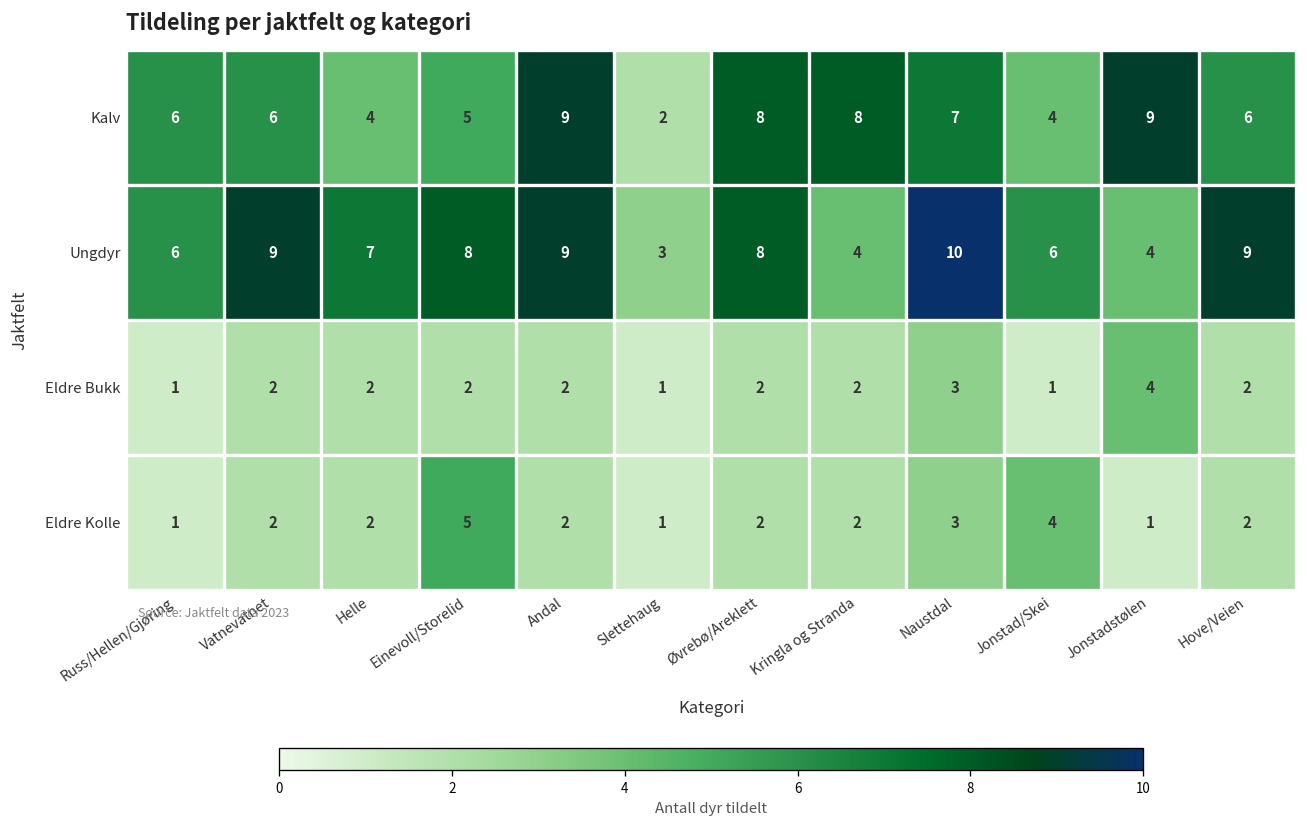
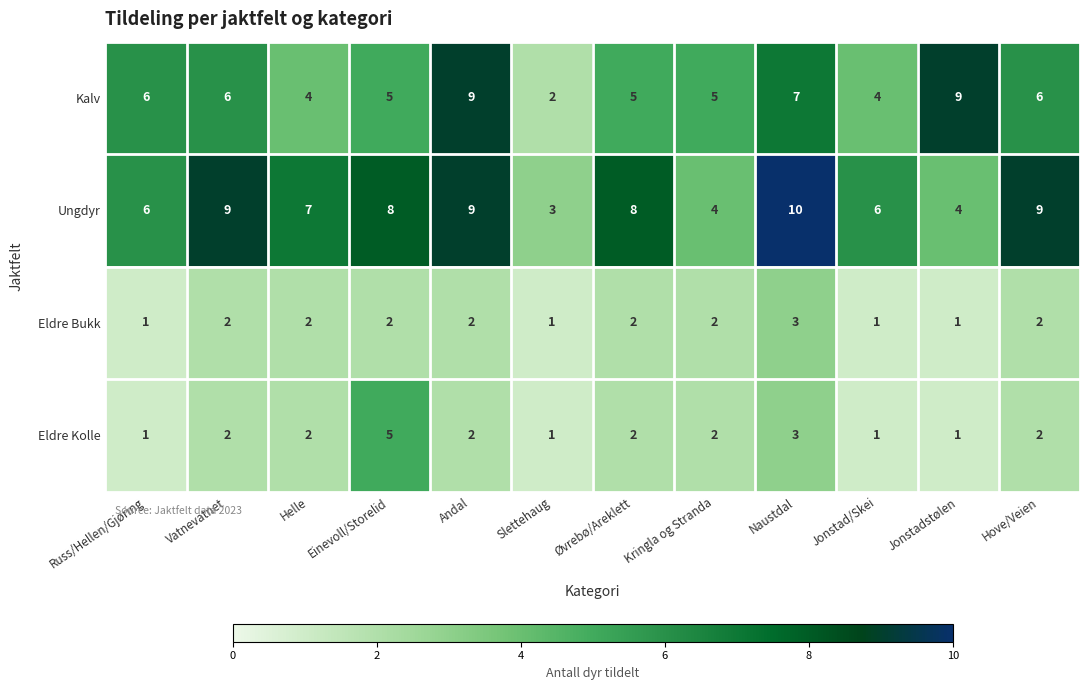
  {
    "Kalv": {
      "Russ/Hellen/Gjøring": 6,
      "Vatnevatnet": 6,
      "Helle": 4,
      "Einevoll/Storelid": 5,
      "Andal": 9,
      "Slettehaug": 2,
-     "Øvrebø/Areklett": 8,
-     "Kringla og Stranda": 8,
+     "Øvrebø/Areklett": 5,
+     "Kringla og Stranda": 5,
      "Naustdal": 7,
      "Jonstad/Skei": 4,
      "Jonstadstølen": 9,
      "Hove/Veien": 6
    },
    "Ungdyr": {
      "Russ/Hellen/Gjøring": 6,
      "Vatnevatnet": 9,
      "Helle": 7,
      "Einevoll/Storelid": 8,
      "Andal": 9,
      "Slettehaug": 3,
      "Øvrebø/Areklett": 8,
      "Kringla og Stranda": 4,
      "Naustdal": 10,
      "Jonstad/Skei": 6,
      "Jonstadstølen": 4,
      "Hove/Veien": 9
    },
    "Eldre Bukk": {
      "Russ/Hellen/Gjøring": 1,
      "Vatnevatnet": 2,
      "Helle": 2,
      "Einevoll/Storelid": 2,
      "Andal": 2,
      "Slettehaug": 1,
      "Øvrebø/Areklett": 2,
      "Kringla og Stranda": 2,
      "Naustdal": 3,
      "Jonstad/Skei": 1,
-     "Jonstadstølen": 4,
+     "Jonstadstølen": 1,
      "Hove/Veien": 2
    },
    "Eldre Kolle": {
      "Russ/Hellen/Gjøring": 1,
      "Vatnevatnet": 2,
      "Helle": 2,
      "Einevoll/Storelid": 5,
      "Andal": 2,
      "Slettehaug": 1,
      "Øvrebø/Areklett": 2,
      "Kringla og Stranda": 2,
      "Naustdal": 3,
-     "Jonstad/Skei": 4,
+     "Jonstad/Skei": 1,
      "Jonstadstølen": 1,
      "Hove/Veien": 2
    }
  }
